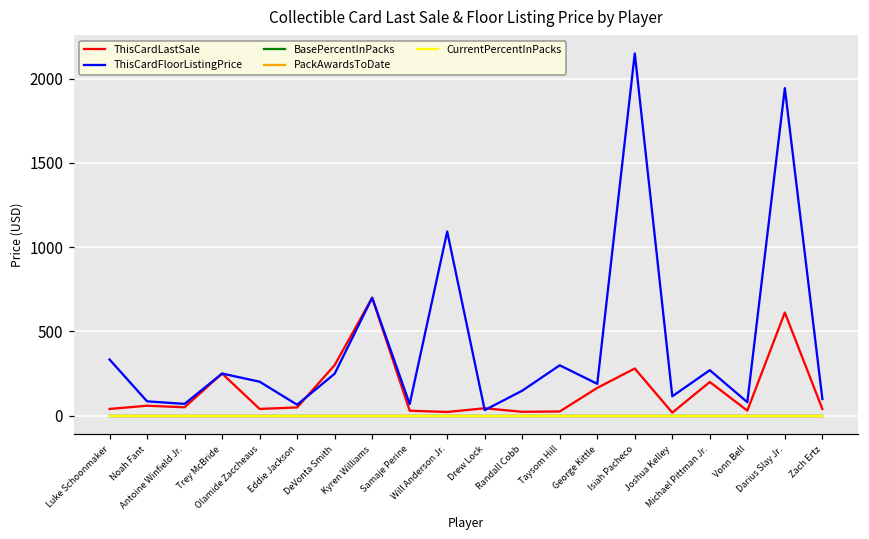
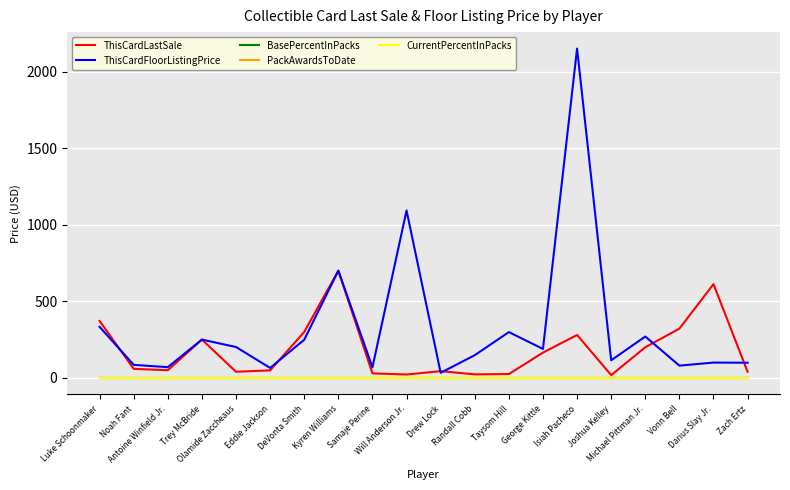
  {
    "ThisCardLastSale": {
-     "Luke Schoonmaker": 40,
+     "Luke Schoonmaker": 370,
      "Noah Fant": 60,
      "Antoine Winfield Jr.": 50,
      "Olamide Zaccheaus": 40,
      "DeVonta Smith": 300,
      "Samaje Perine": 30,
      "Will Anderson Jr.": 20,
      "Randall Cobb": 20,
      "Taysom Hill": 30,
      "George Kittle": 170,
      "Isiah Pacheco": 280,
      "Joshua Kelley": 20,
      "Michael Pittman Jr.": 200,
-     "Vonn Bell": 30,
+     "Vonn Bell": 320,
      "Darius Slay Jr.": 610,
      "Zach Ertz": 40
    },
    "ThisCardFloorListingPrice": {
      "Luke Schoonmaker": 330,
      "Noah Fant": 90,
      "Antoine Winfield Jr.": 70,
      "Olamide Zaccheaus": 200,
      "DeVonta Smith": 250,
      "Samaje Perine": 70,
      "Will Anderson Jr.": 1090,
      "Randall Cobb": 150,
      "Taysom Hill": 300,
      "George Kittle": 190,
      "Isiah Pacheco": 2150,
      "Joshua Kelley": 120,
      "Michael Pittman Jr.": 270,
      "Vonn Bell": 80,
-     "Darius Slay Jr.": 1940,
+     "Darius Slay Jr.": 100,
      "Zach Ertz": 100
    },
    "CurrentPercentInPacks": {
      "Luke Schoonmaker": 0,
      "Noah Fant": 0,
      "Antoine Winfield Jr.": 0,
      "Trey McBride": 0,
      "Olamide Zaccheaus": 0,
      "Eddie Jackson": 0,
      "DeVonta Smith": 0,
      "Kyren Williams": 0,
      "Samaje Perine": 0,
      "Will Anderson Jr.": 0,
      "Drew Lock": 0,
      "Randall Cobb": 0,
      "Taysom Hill": 0,
      "George Kittle": 0,
      "Isiah Pacheco": 0,
      "Joshua Kelley": 0,
      "Michael Pittman Jr.": 0,
      "Vonn Bell": 0,
      "Darius Slay Jr.": 0,
      "Zach Ertz": 0
    }
  }
